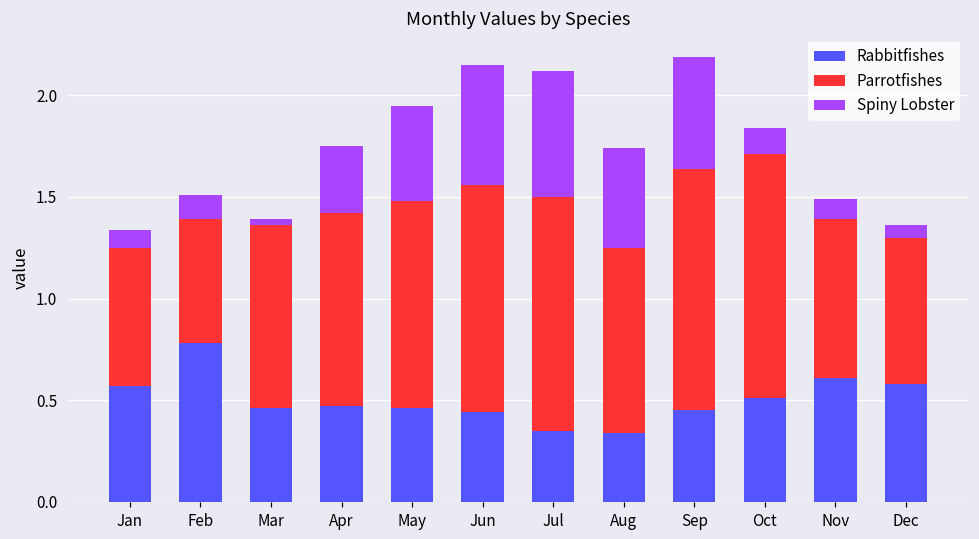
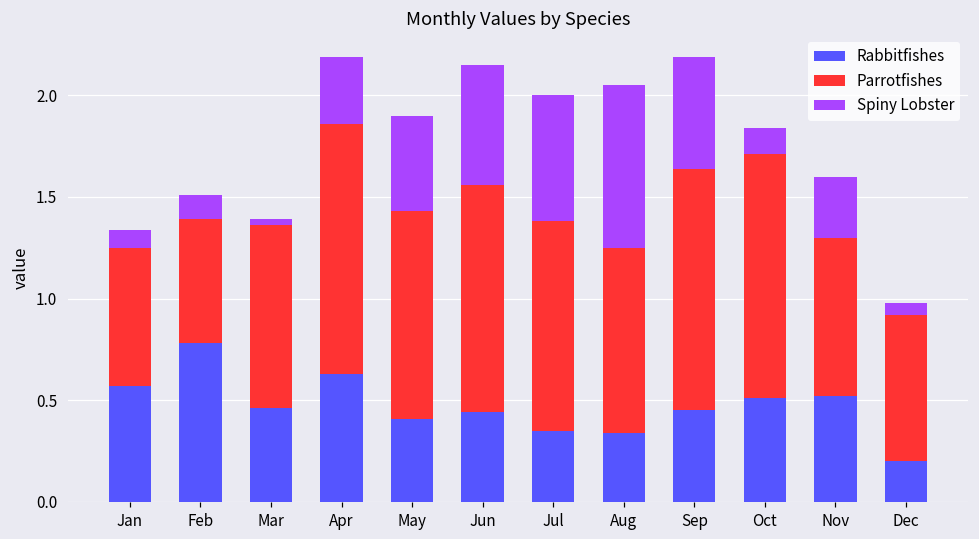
  {
    "Rabbitfishes": {
      "Jan": 0.57,
      "Feb": 0.78,
      "Mar": 0.46,
-     "Apr": 0.47,
-     "May": 0.46,
+     "Apr": 0.63,
+     "May": 0.41,
      "Jun": 0.44,
      "Jul": 0.35,
      "Aug": 0.34,
      "Sep": 0.45,
      "Oct": 0.51,
-     "Nov": 0.61,
-     "Dec": 0.58
+     "Nov": 0.52,
+     "Dec": 0.20
    },
    "Parrotfishes": {
      "Jan": 0.68,
      "Feb": 0.61,
      "Mar": 0.90,
-     "Apr": 0.95,
+     "Apr": 1.23,
      "May": 1.02,
      "Jun": 1.12,
-     "Jul": 1.15,
+     "Jul": 1.03,
      "Aug": 0.91,
      "Sep": 1.19,
      "Oct": 1.20,
      "Nov": 0.78,
      "Dec": 0.72
    },
    "Spiny Lobster": {
      "Jan": 0.09,
      "Feb": 0.12,
      "Mar": 0.03,
      "Apr": 0.33,
      "May": 0.47,
      "Jun": 0.59,
      "Jul": 0.62,
-     "Aug": 0.49,
+     "Aug": 0.80,
      "Sep": 0.55,
      "Oct": 0.13,
-     "Nov": 0.1,
+     "Nov": 0.3,
      "Dec": 0.06
    }
  }
